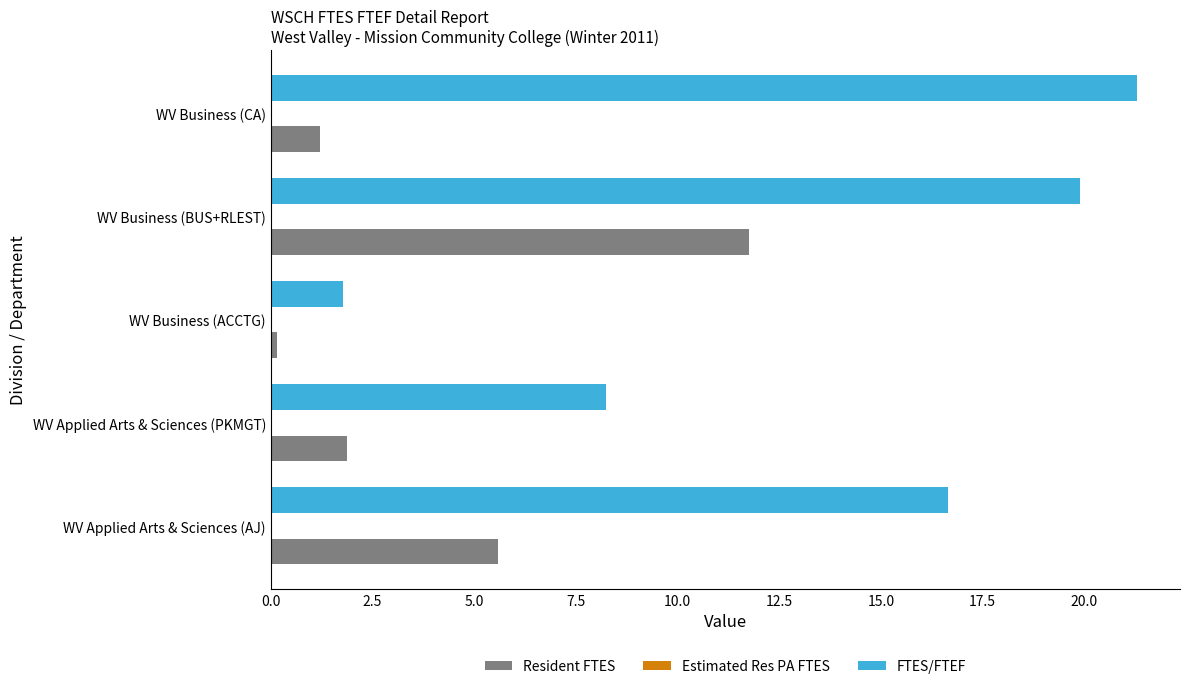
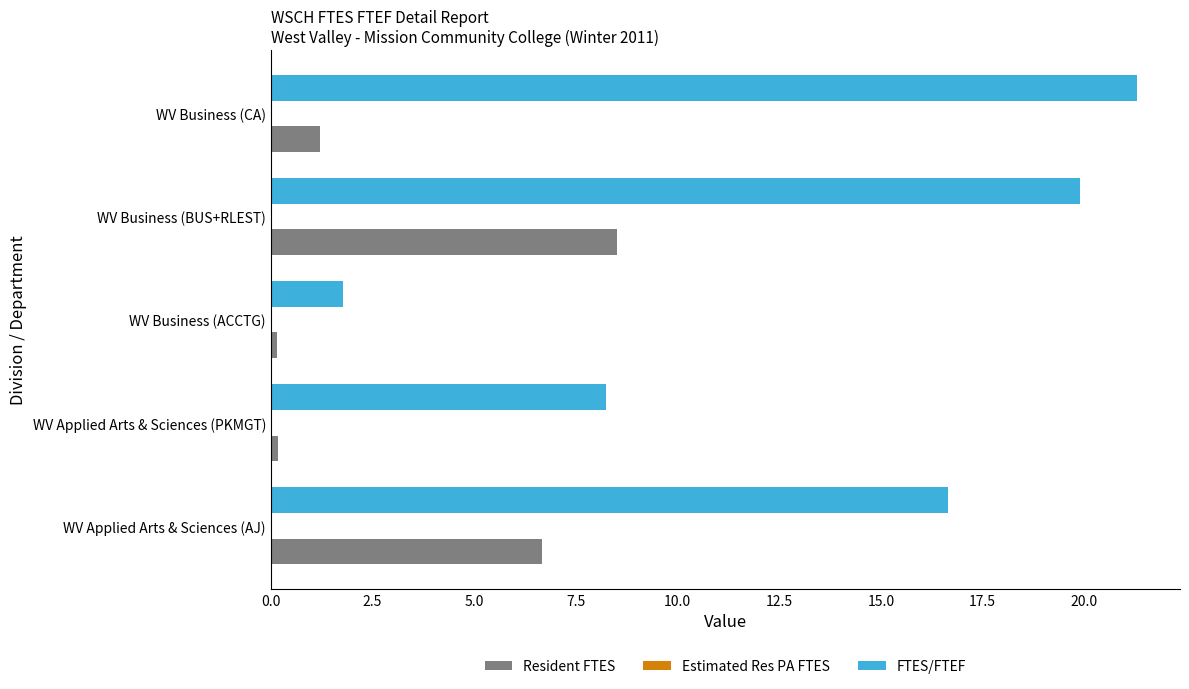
  {
    "Resident FTES": {
      "WV Business (CA)": 1.2,
-     "WV Business (BUS+RLEST)": 11.8,
+     "WV Business (BUS+RLEST)": 8.5,
      "WV Business (ACCTG)": 0.1,
-     "WV Applied Arts & Sciences (PKMGT)": 1.9,
-     "WV Applied Arts & Sciences (AJ)": 5.6
+     "WV Applied Arts & Sciences (PKMGT)": 0.2,
+     "WV Applied Arts & Sciences (AJ)": 6.7
    },
    "Estimated Res PA FTES": {
      "WV Business (CA)": 0.0,
      "WV Business (BUS+RLEST)": 0.0,
      "WV Business (ACCTG)": 0.0,
      "WV Applied Arts & Sciences (PKMGT)": 0.0,
      "WV Applied Arts & Sciences (AJ)": 0.0
    },
    "FTES/FTEF": {
      "WV Business (CA)": 21.3,
      "WV Business (BUS+RLEST)": 19.9,
      "WV Business (ACCTG)": 1.8,
      "WV Applied Arts & Sciences (PKMGT)": 8.2,
      "WV Applied Arts & Sciences (AJ)": 16.7
    }
  }
